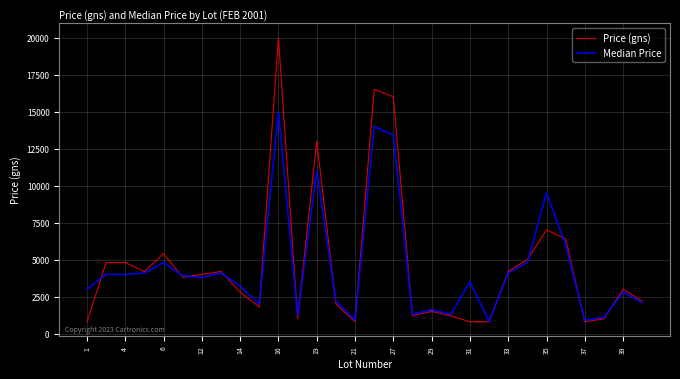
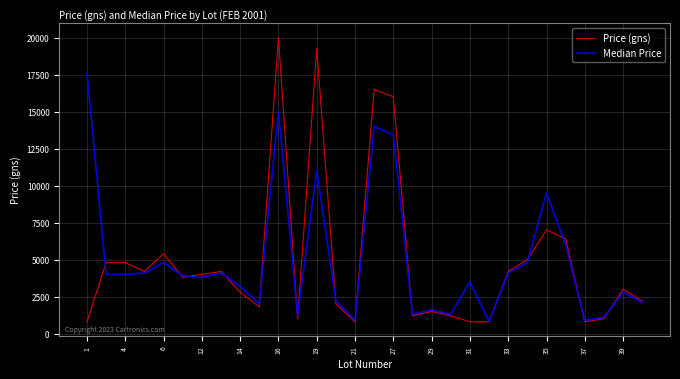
  {
    "Price (gns)": {
      "4": 4800,
      "6": 5400,
      "12": 4000,
      "14": 2800,
      "16": 20000,
-     "19": 13000,
+     "19": 19300,
      "27": 16000,
      "31": 800,
      "35": 7000,
      "39": 3000
    },
    "Median Price": {
-     "1": 3000,
+     "1": 17600,
      "4": 4000,
      "6": 4800,
      "12": 3800,
      "14": 3200,
      "16": 15000,
      "19": 11000,
      "27": 13400,
      "31": 3500,
      "35": 9500,
      "39": 2800
    }
  }
